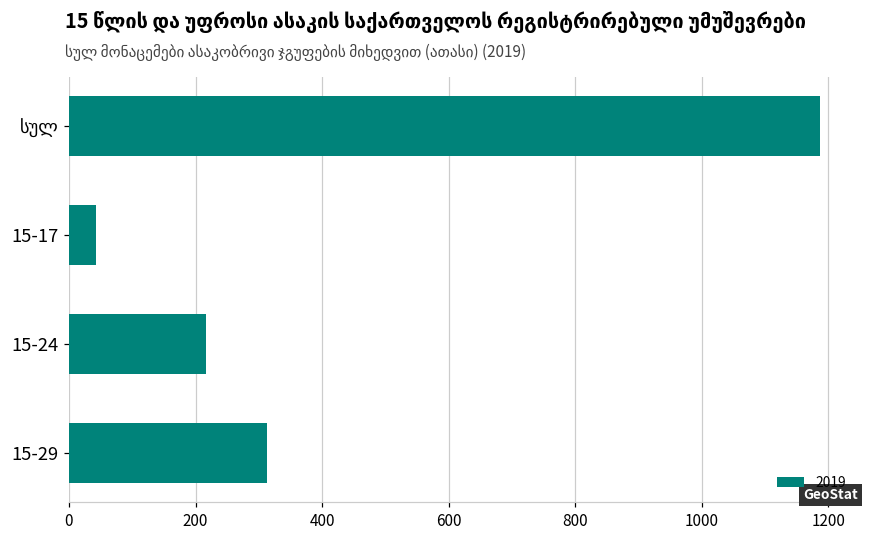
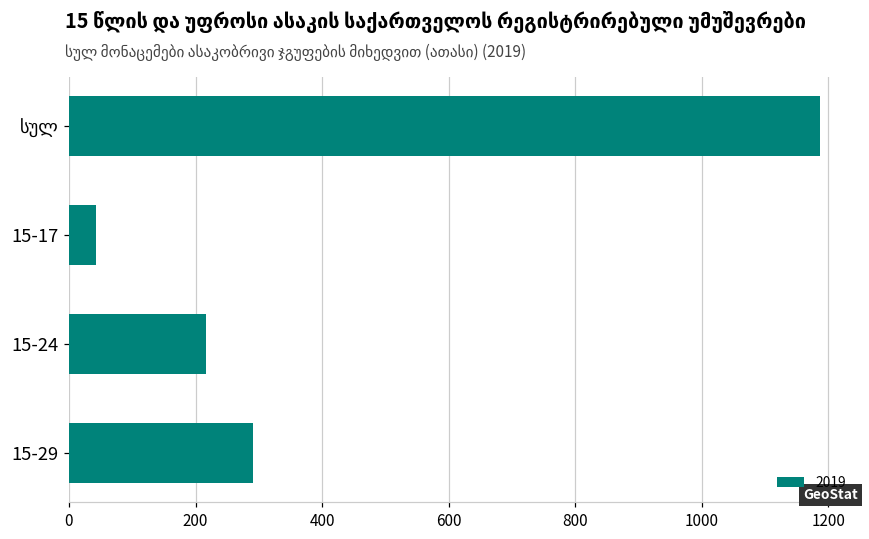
  {
    "სულ": 1190,
    "15-17": 40,
    "15-24": 220,
-   "15-29": 310
+   "15-29": 290
  }
